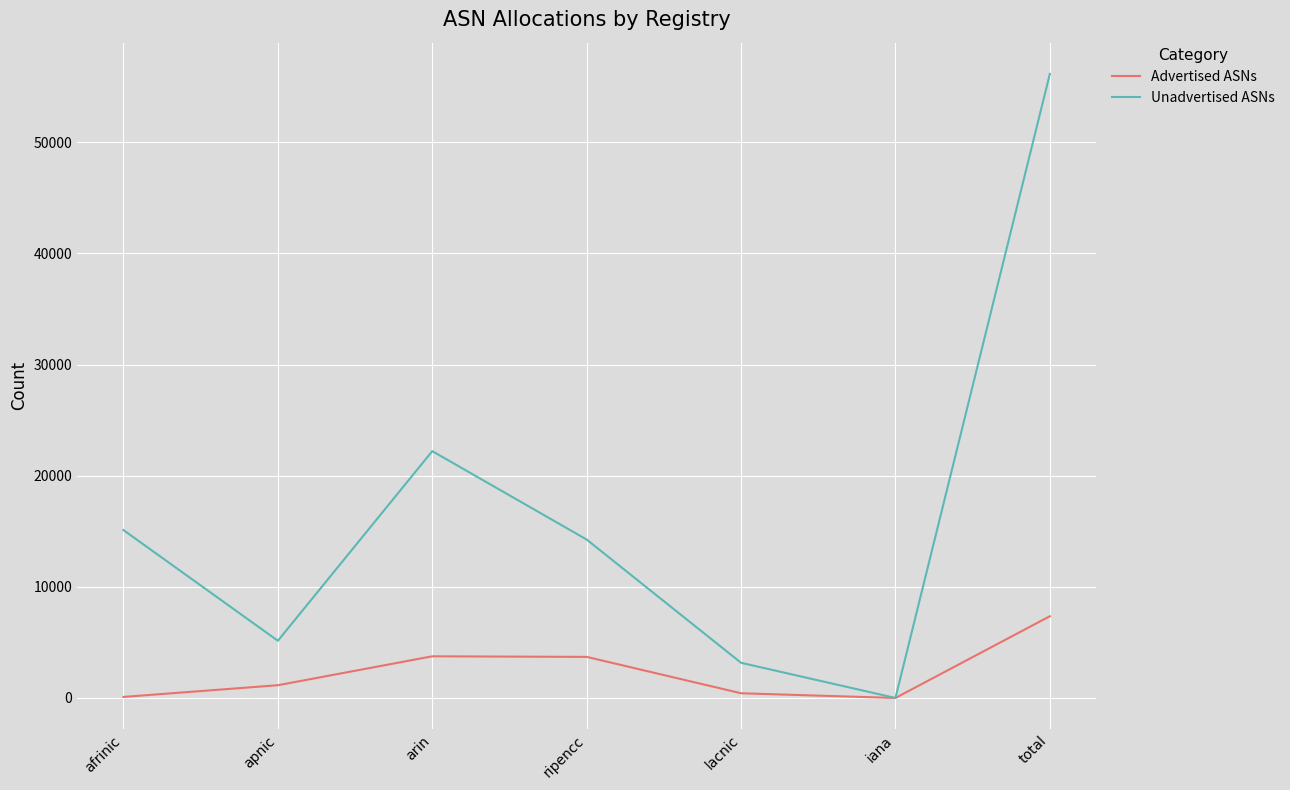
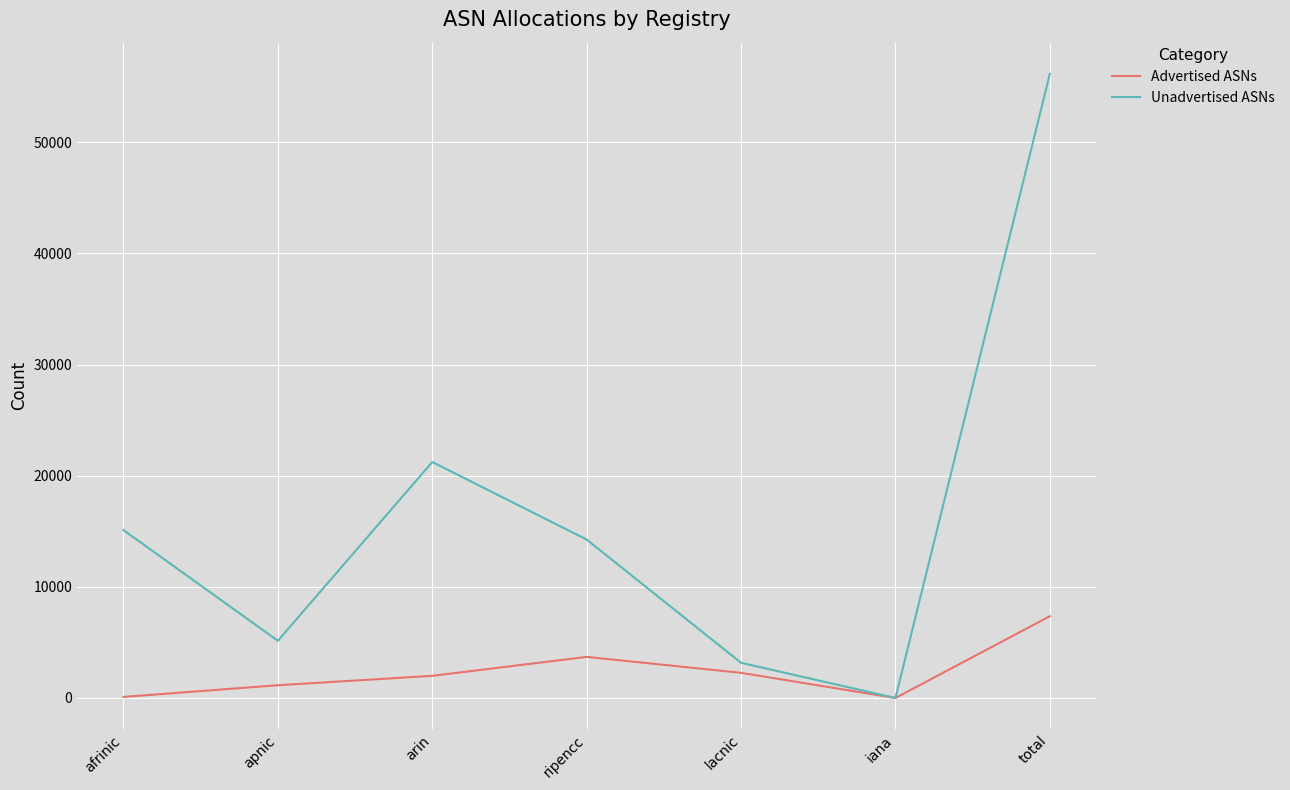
  {
    "Advertised ASNs": {
      "afrinic": 100,
      "apnic": 1100,
-     "arin": 3700,
+     "arin": 2000,
      "ripencc": 3700,
-     "lacnic": 400,
+     "lacnic": 2300,
      "total": 7400
    },
    "Unadvertised ASNs": {
      "afrinic": 15100,
      "apnic": 5100,
-     "arin": 22200,
+     "arin": 21200,
      "ripencc": 14300,
      "lacnic": 3200,
      "total": 56200
    }
  }
